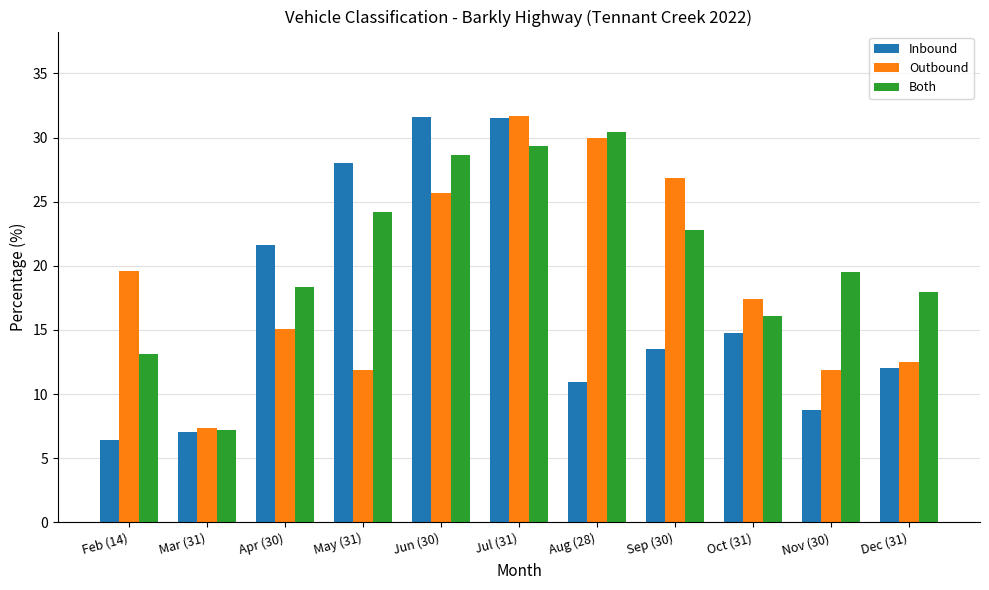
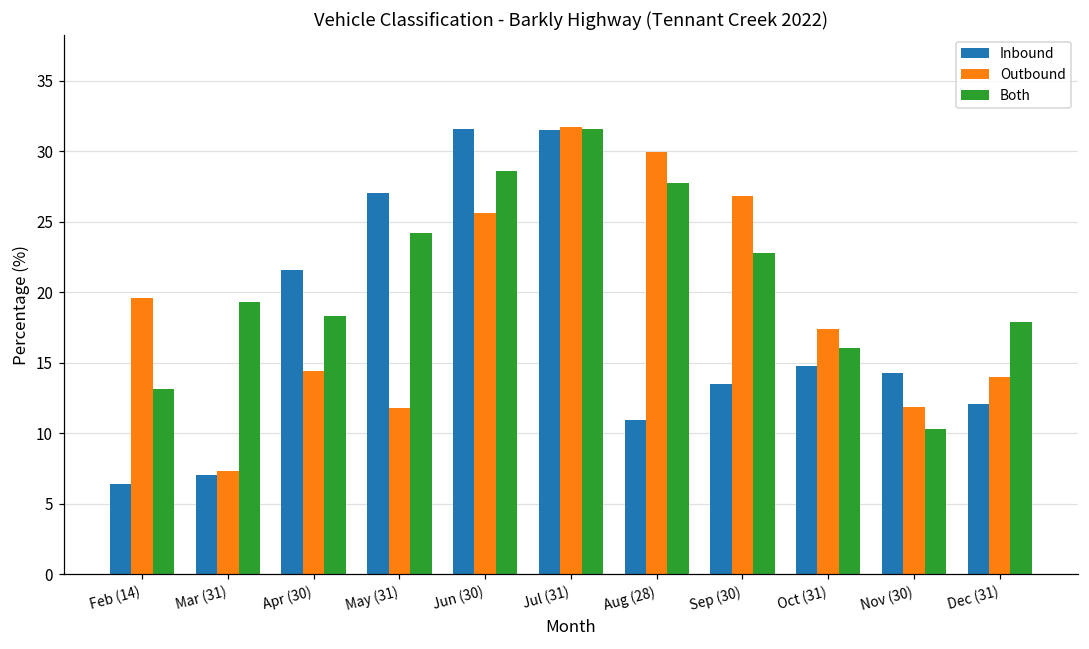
  {
    "Inbound": {
      "Feb (14)": 6.4,
      "Mar (31)": 7.0,
      "Apr (30)": 21.6,
-     "May (31)": 28.0,
+     "May (31)": 27.0,
      "Jun (30)": 31.6,
      "Jul (31)": 31.5,
      "Aug (28)": 11.0,
      "Sep (30)": 13.5,
      "Oct (31)": 14.8,
-     "Nov (30)": 8.8,
+     "Nov (30)": 14.3,
      "Dec (31)": 12.1
    },
    "Outbound": {
      "Feb (14)": 19.6,
      "Mar (31)": 7.3,
-     "Apr (30)": 15.1,
+     "Apr (30)": 14.4,
      "May (31)": 11.8,
      "Jun (30)": 25.6,
      "Jul (31)": 31.7,
      "Aug (28)": 30.0,
      "Sep (30)": 26.8,
      "Oct (31)": 17.4,
      "Nov (30)": 11.9,
-     "Dec (31)": 12.5
+     "Dec (31)": 14.0
    },
    "Both": {
      "Feb (14)": 13.1,
-     "Mar (31)": 7.2,
+     "Mar (31)": 19.3,
      "Apr (30)": 18.3,
      "May (31)": 24.2,
      "Jun (30)": 28.6,
-     "Jul (31)": 29.3,
-     "Aug (28)": 30.4,
+     "Jul (31)": 31.6,
+     "Aug (28)": 27.8,
      "Sep (30)": 22.8,
      "Oct (31)": 16.1,
-     "Nov (30)": 19.5,
+     "Nov (30)": 10.3,
      "Dec (31)": 17.9
    }
  }
